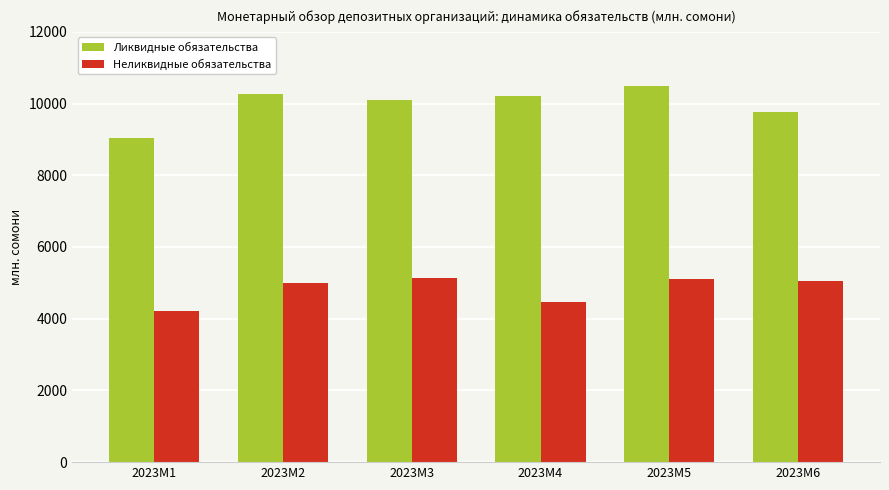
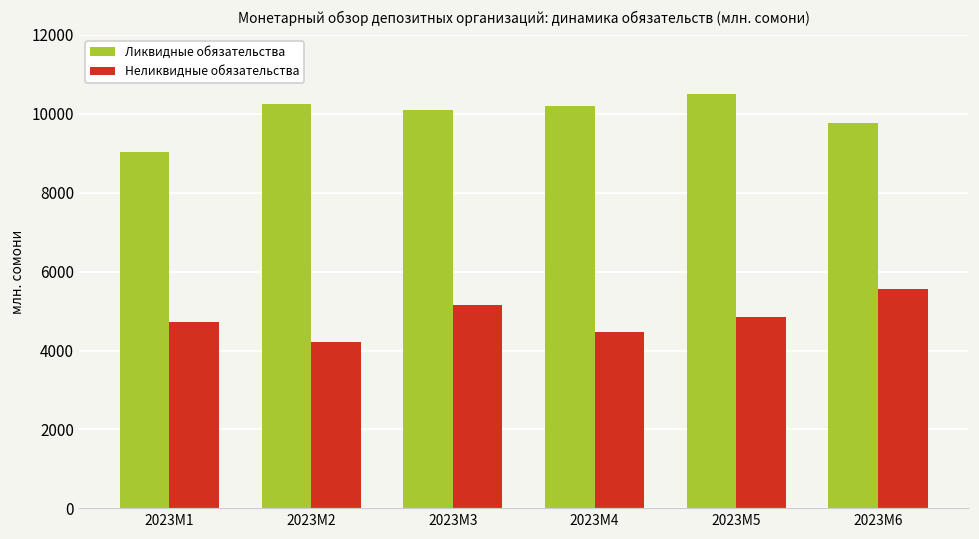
  {
    "Ликвидные обязательства": {
      "2023M1": 9000,
      "2023M2": 10300,
      "2023M3": 10100,
      "2023M4": 10200,
      "2023M5": 10500,
      "2023M6": 9800
    },
    "Неликвидные обязательства": {
-     "2023M1": 4200,
-     "2023M2": 5000,
+     "2023M1": 4700,
+     "2023M2": 4200,
      "2023M3": 5100,
      "2023M4": 4500,
-     "2023M5": 5100,
-     "2023M6": 5000
+     "2023M5": 4900,
+     "2023M6": 5600
    }
  }
